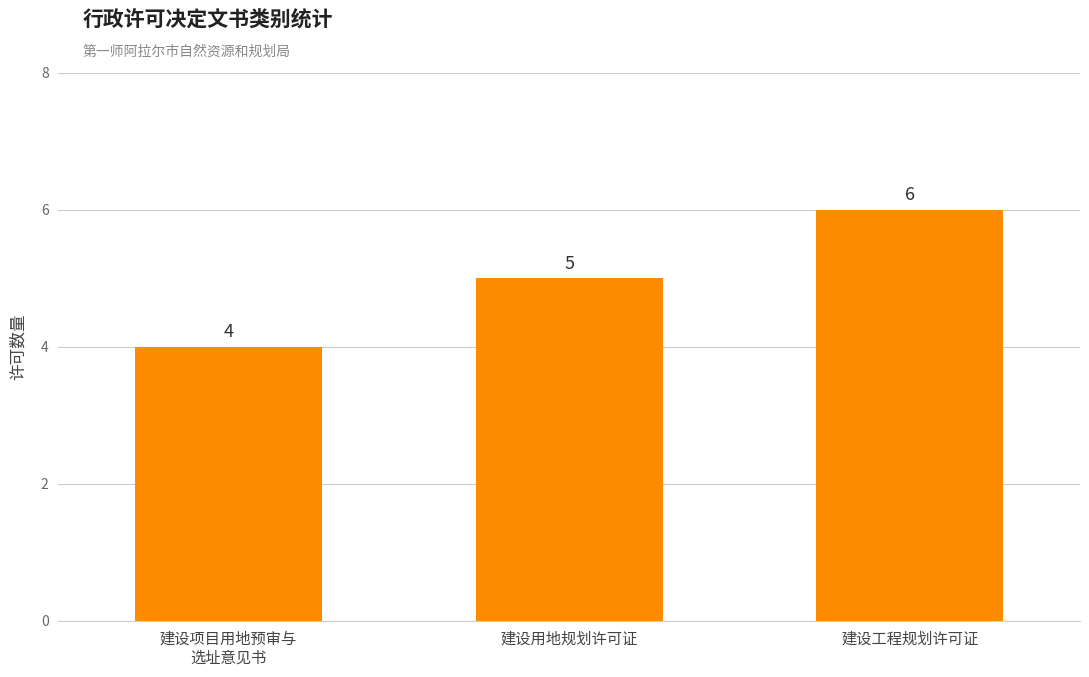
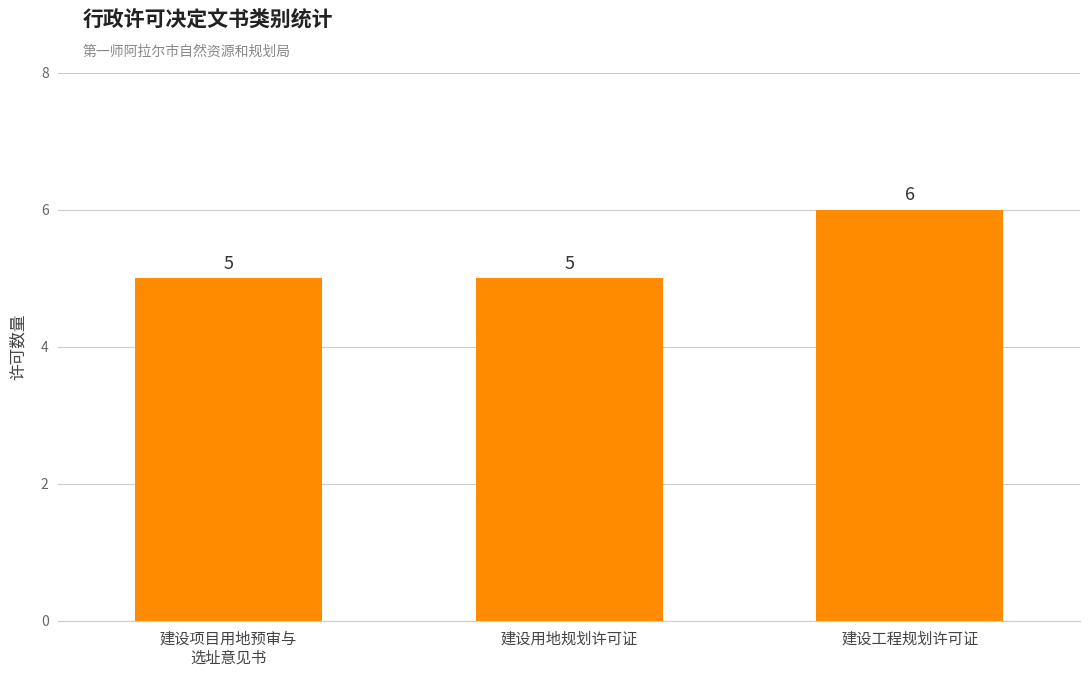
  {
-   "建设项目用地预审与 选址意见书": 4,
+   "建设项目用地预审与 选址意见书": 5,
    "建设用地规划许可证": 5,
    "建设工程规划许可证": 6
  }
